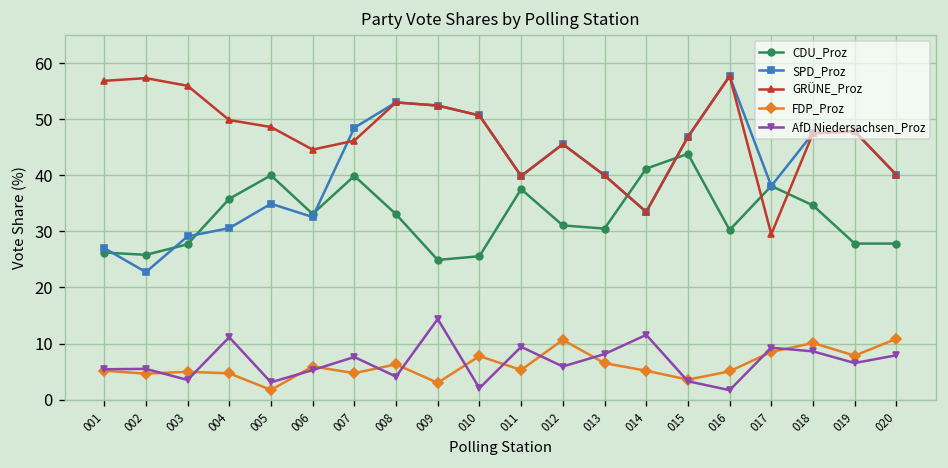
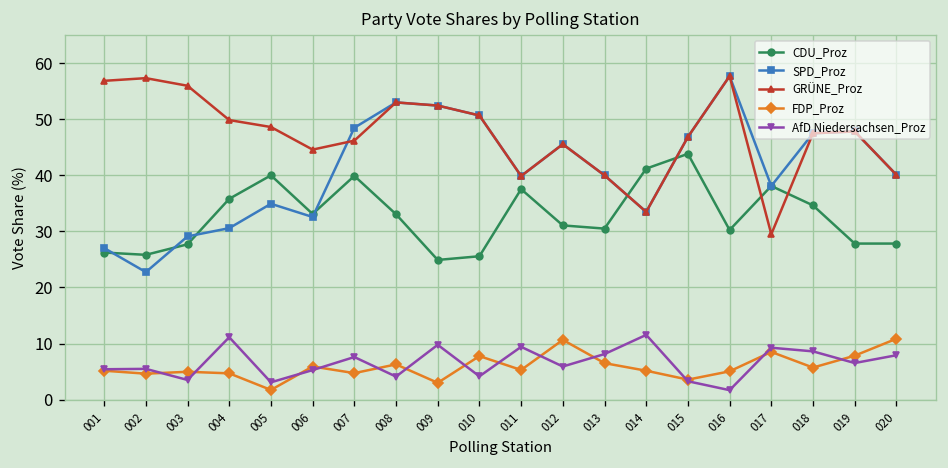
  {
    "CDU_Proz": {
      "001": 26,
      "002": 26,
      "003": 28,
      "004": 36,
      "005": 40,
      "007": 40,
      "008": 33,
      "009": 25,
      "010": 26,
      "011": 38,
      "012": 31,
      "013": 31,
      "014": 41,
      "015": 44,
      "016": 30,
      "018": 35,
      "019": 28,
      "020": 28
    },
    "SPD_Proz": {
      "001": 27,
      "002": 23,
      "003": 29,
      "004": 31,
      "005": 35,
      "007": 48
    },
    "GRÜNE_Proz": {
      "001": 57,
      "002": 57,
      "003": 56,
      "004": 50,
      "005": 49,
      "006": 45,
      "007": 46,
      "017": 30
    },
    "FDP_Proz": {
      "002": 5,
      "003": 5,
      "004": 5,
      "005": 2,
      "006": 6,
      "007": 5,
      "008": 6,
      "009": 3,
      "010": 8,
      "011": 5,
      "012": 11,
      "013": 7,
      "014": 5,
      "016": 5,
      "017": 9,
-     "018": 10,
+     "018": 6,
      "019": 8,
      "020": 11
    },
    "AfD Niedersachsen_Proz": {
      "002": 5,
      "003": 4,
      "004": 11,
      "005": 3,
      "006": 5,
      "007": 8,
      "008": 4,
-     "009": 14,
-     "010": 2,
+     "009": 10,
+     "010": 4,
      "011": 9,
      "012": 6,
      "013": 8,
      "014": 12,
      "016": 2,
      "017": 9,
      "018": 9,
      "019": 7,
      "020": 8
    }
  }
